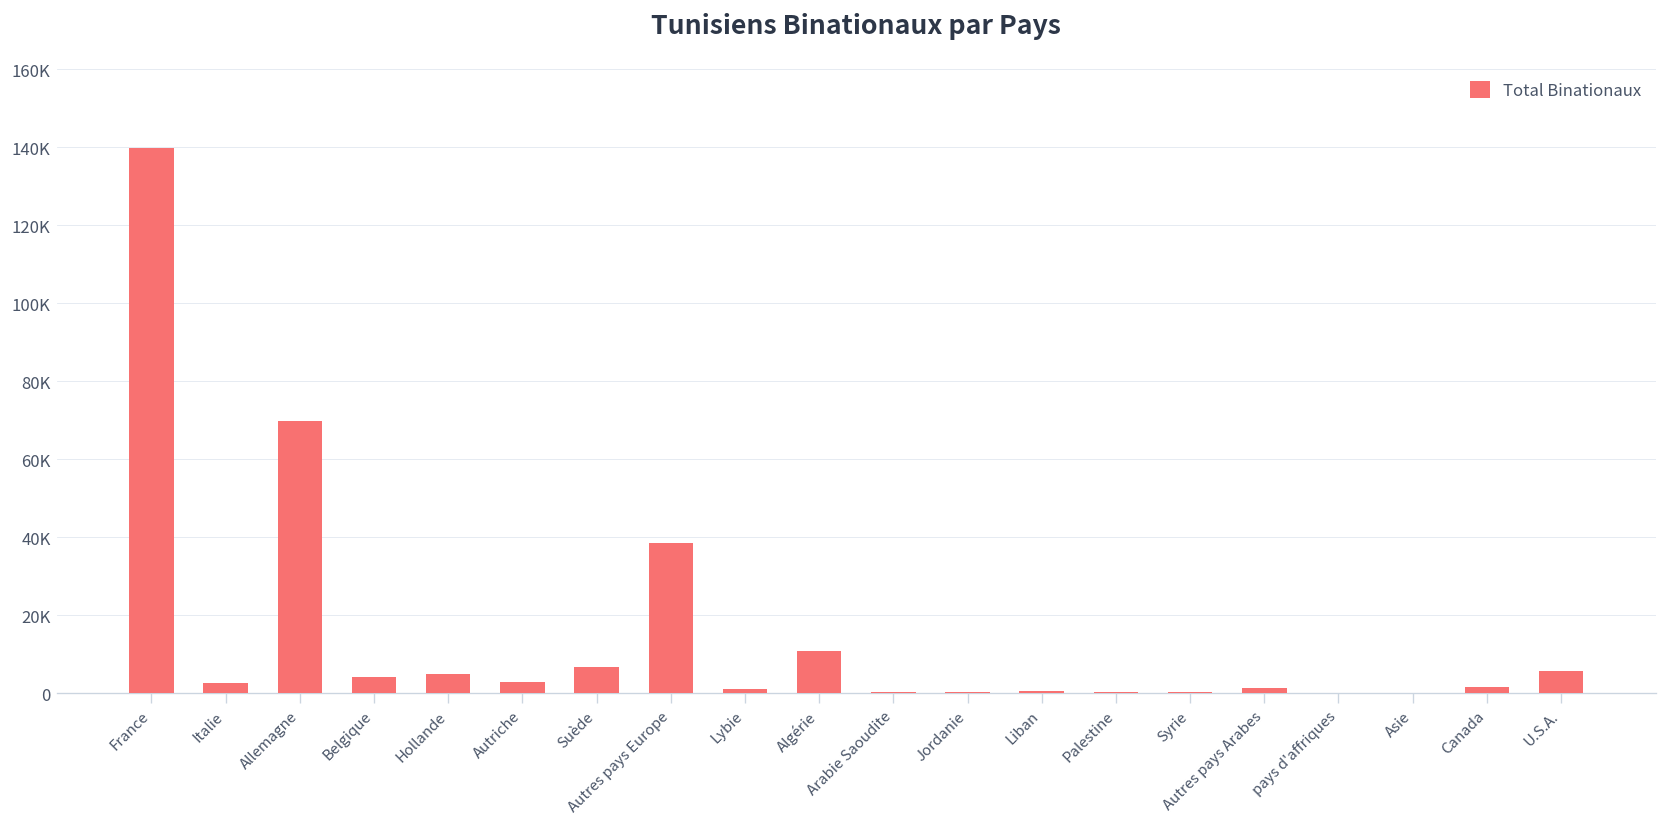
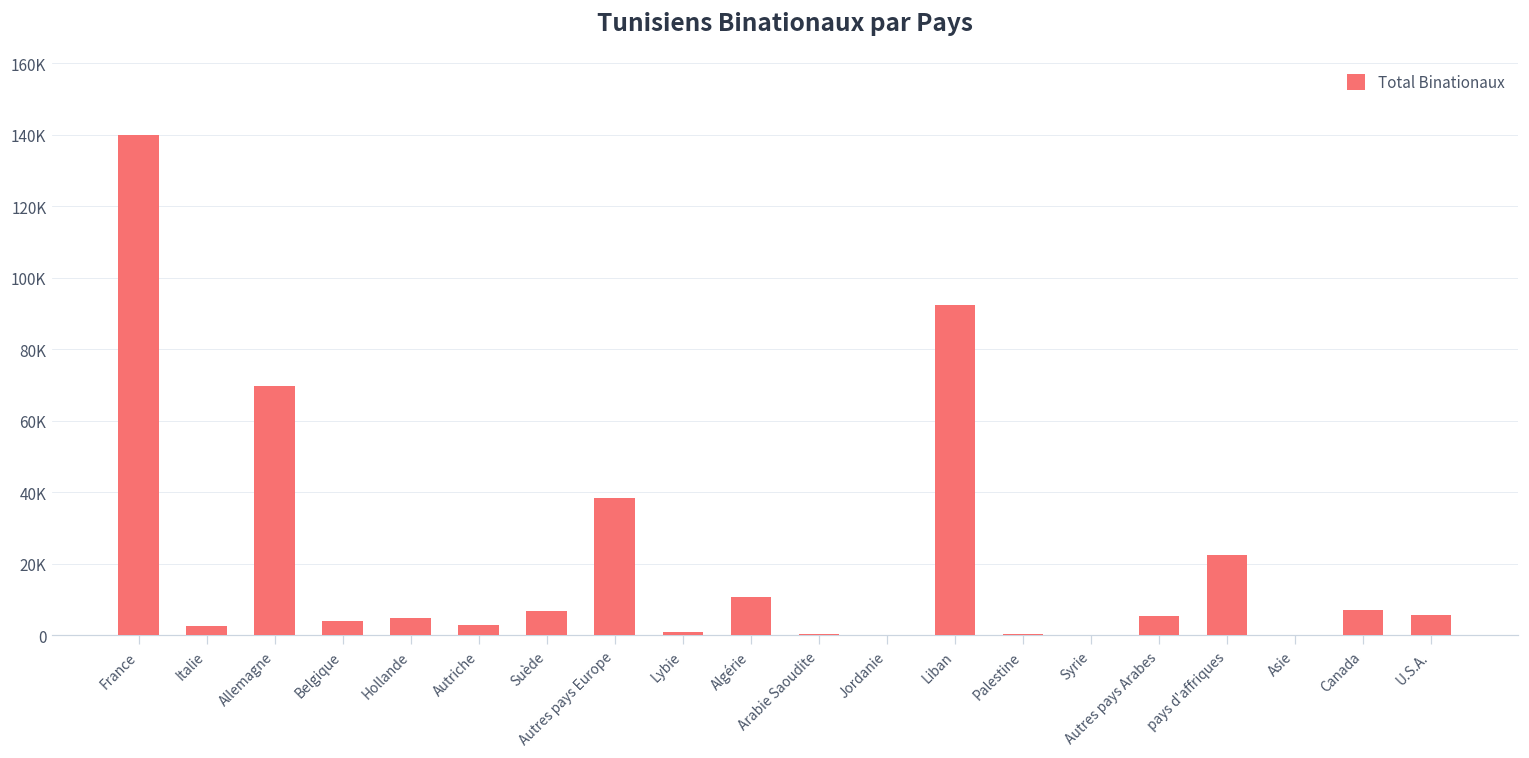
  {
    "France": 140000,
    "Italie": 3000,
    "Allemagne": 70000,
    "Belgique": 4000,
    "Hollande": 5000,
    "Autriche": 3000,
    "Suède": 7000,
    "Autres pays Europe": 39000,
    "Lybie": 1000,
    "Algérie": 11000,
-   "Liban": 0,
-   "Autres pays Arabes": 1000,
-   "pays d'affriques": 0,
-   "Canada": 2000,
+   "Liban": 92000,
+   "Autres pays Arabes": 5000,
+   "pays d'affriques": 23000,
+   "Canada": 7000,
    "U.S.A.": 6000
  }
